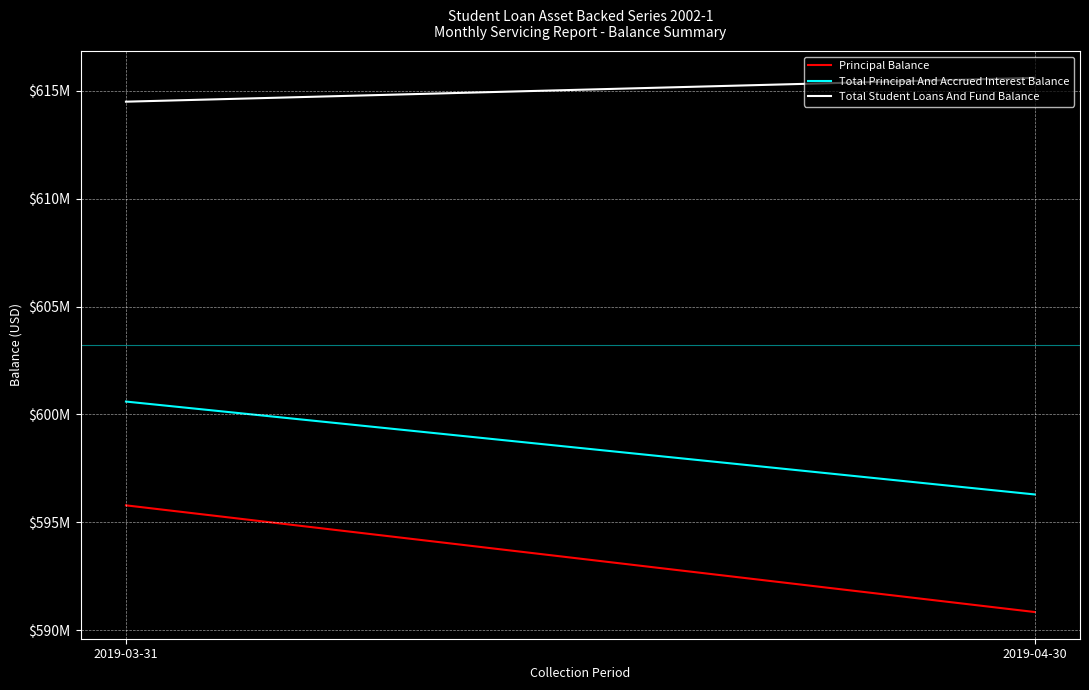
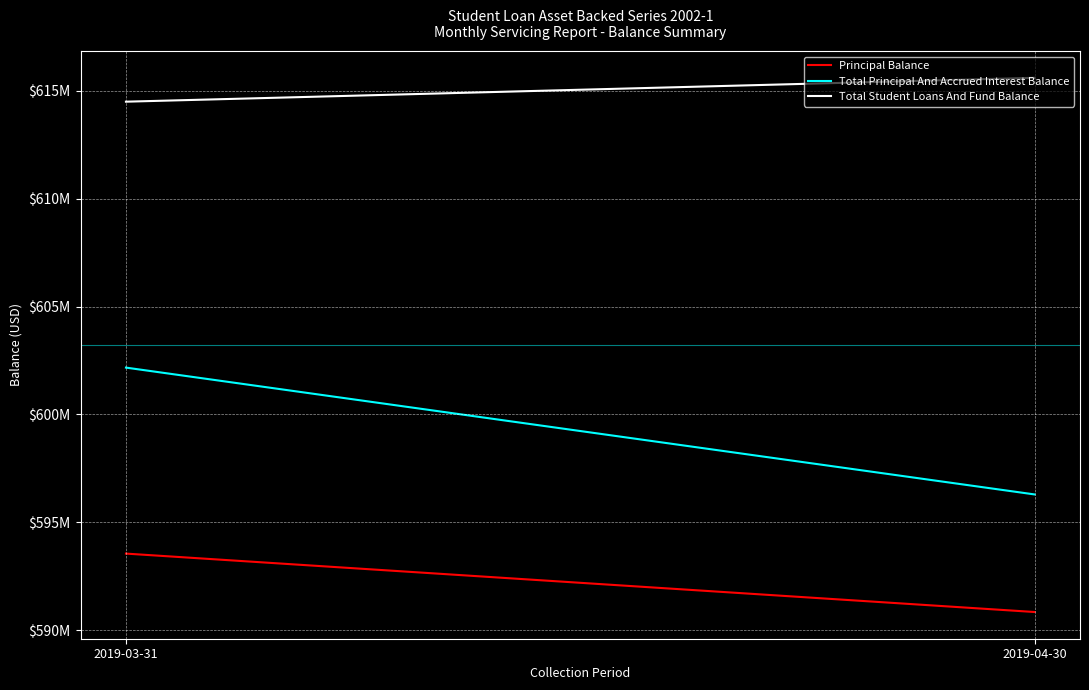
  {
    "Principal Balance": {
-     "2019-03-31": "$595800000",
+     "2019-03-31": "$593600000",
      "2019-04-30": "$590800000"
    },
    "Total Principal And Accrued Interest Balance": {
-     "2019-03-31": "$600600000",
+     "2019-03-31": "$602200000",
      "2019-04-30": "$596300000"
    },
    "Total Student Loans And Fund Balance": {
      "2019-03-31": "$614500000"
    }
  }
